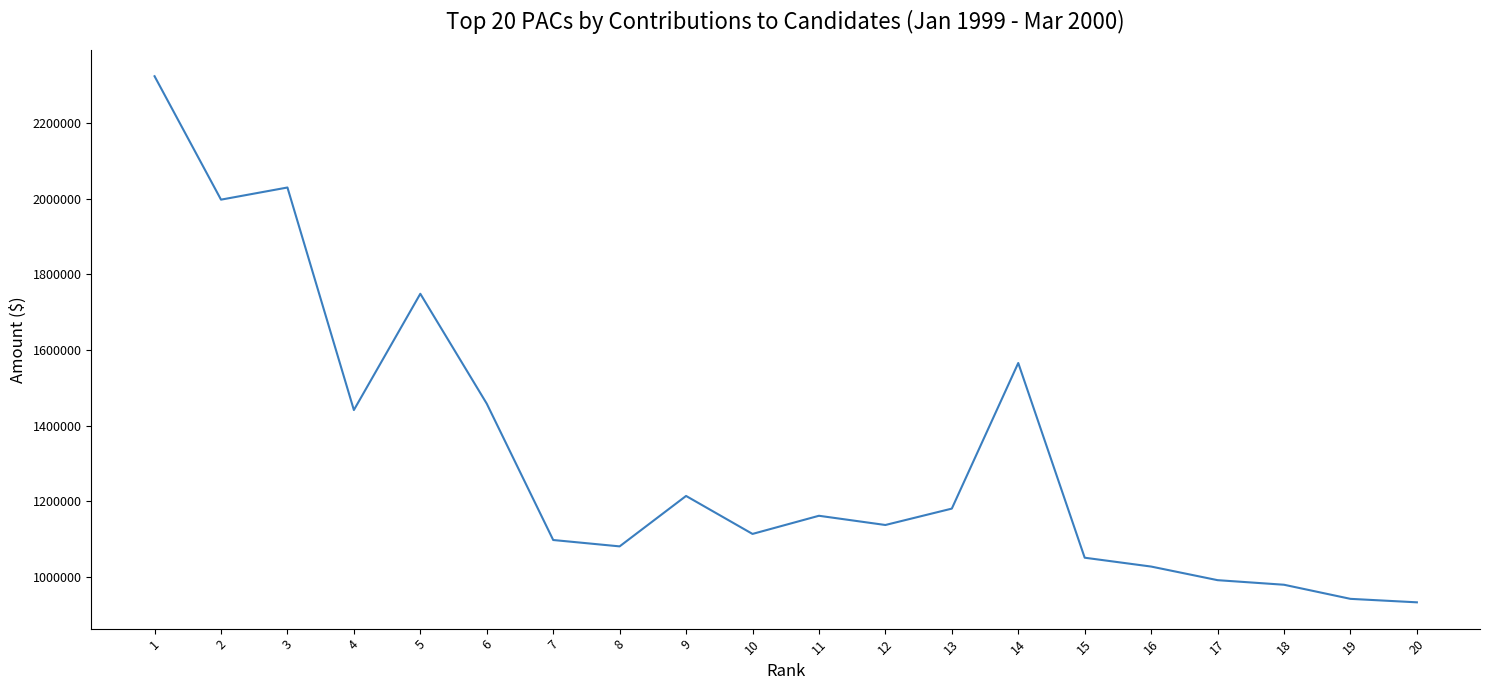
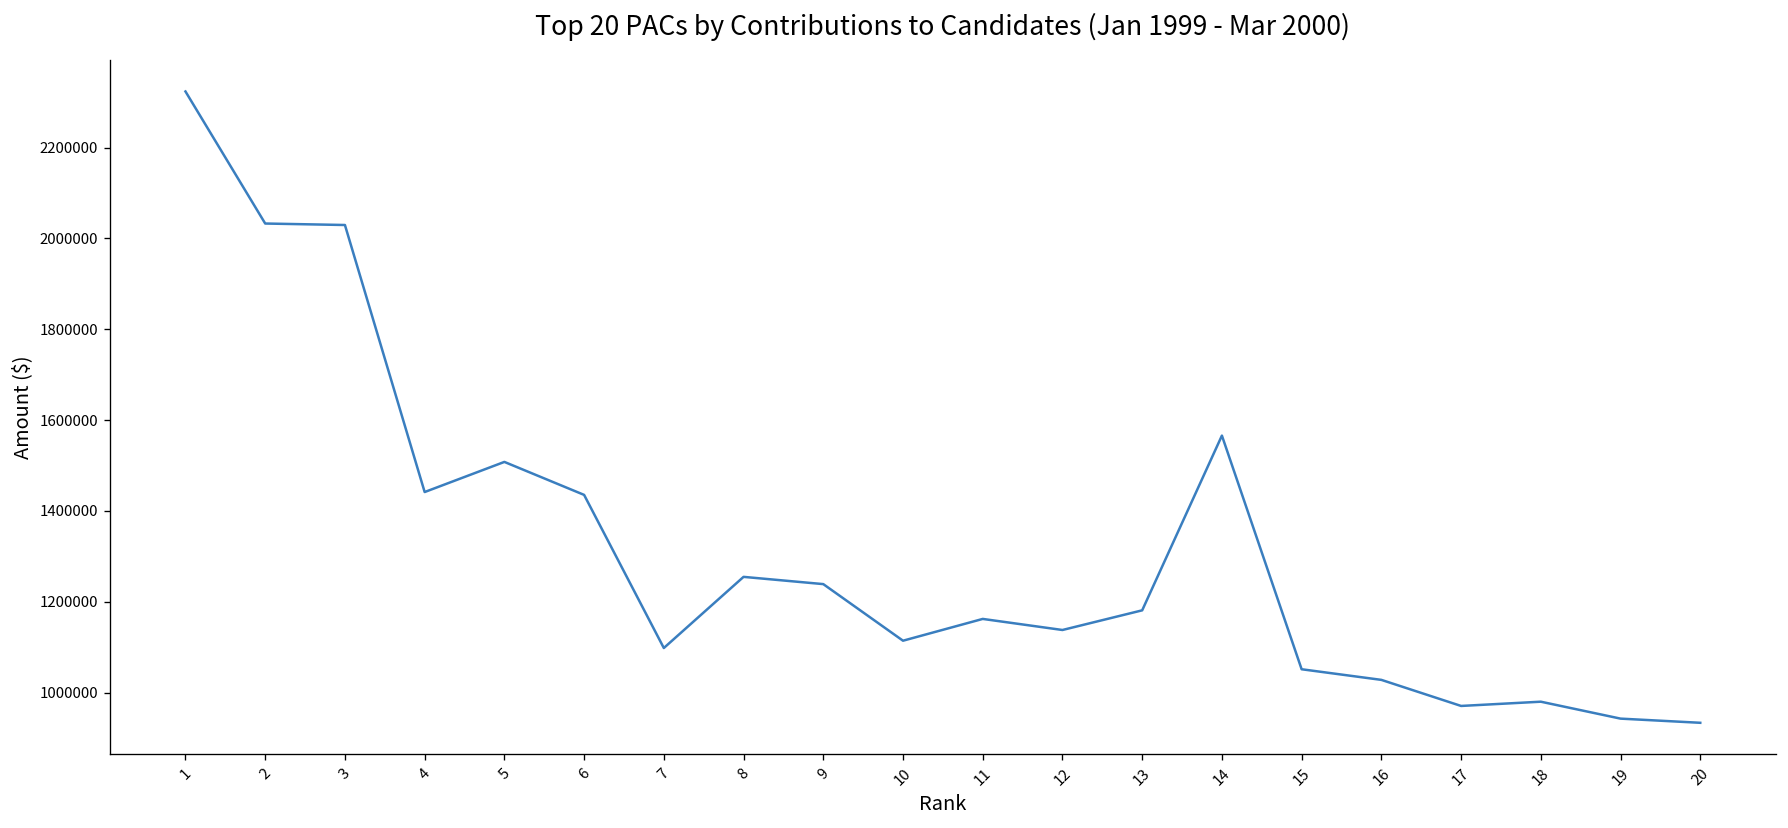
  {
    "1": 2320000,
-   "2": 2000000,
+   "2": 2030000,
    "3": 2030000,
    "4": 1440000,
-   "5": 1750000,
-   "6": 1460000,
+   "5": 1510000,
+   "6": 1440000,
    "7": 1100000,
-   "8": 1080000,
-   "9": 1210000,
+   "8": 1250000,
+   "9": 1240000,
    "10": 1110000,
    "11": 1160000,
    "12": 1140000,
    "13": 1180000,
    "14": 1570000,
    "15": 1050000,
    "16": 1030000,
-   "17": 990000,
+   "17": 970000,
    "18": 980000,
    "19": 940000,
    "20": 930000
  }
